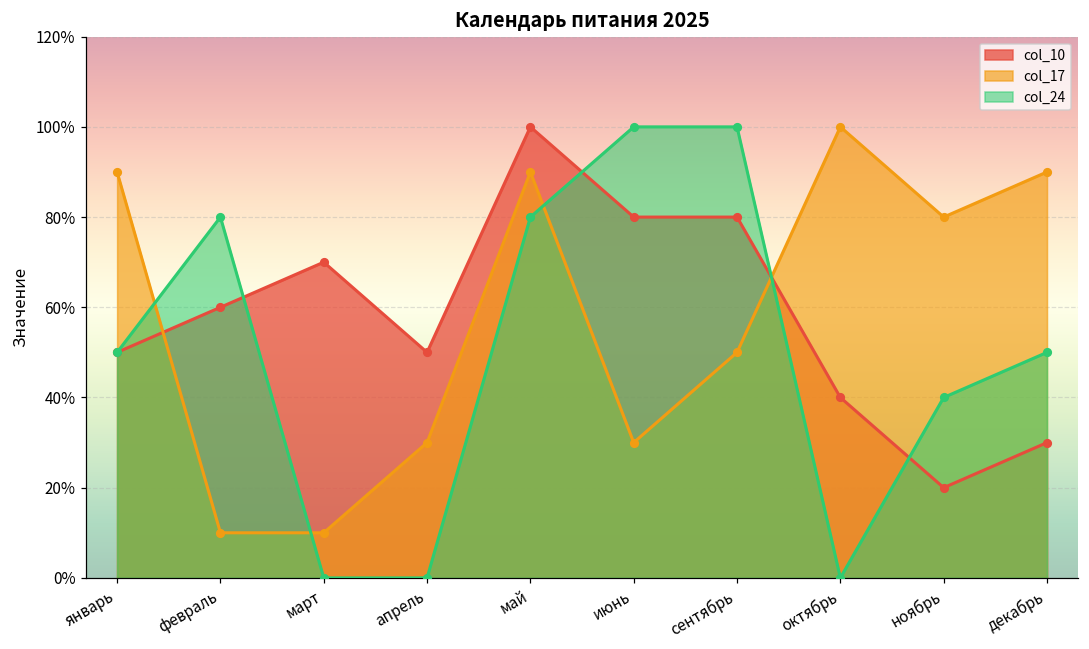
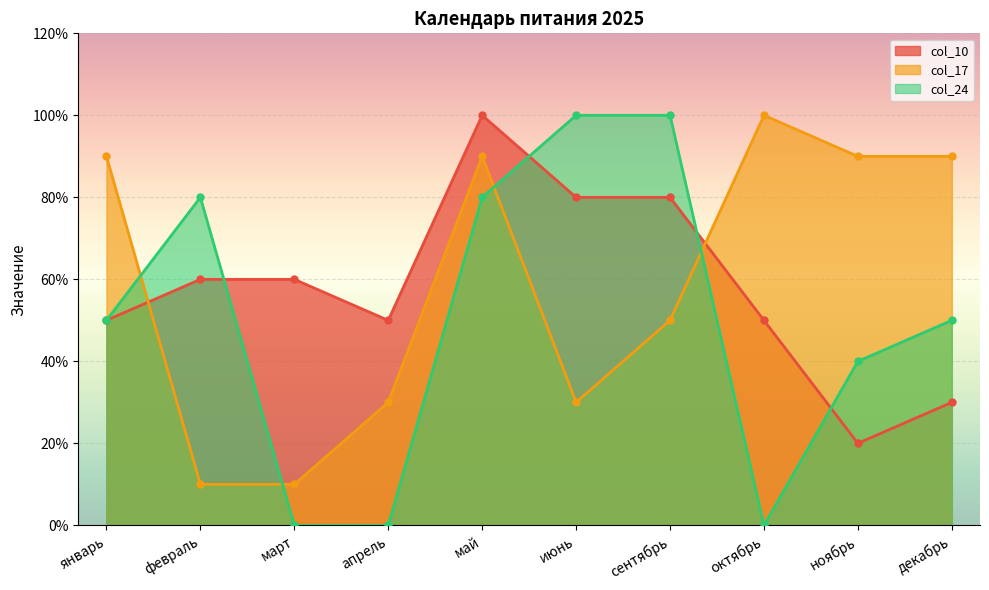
  {
    "col_10": {
      "февраль": "60%",
-     "март": "70%",
+     "март": "60%",
      "апрель": "50%",
      "май": "100%",
      "июнь": "80%",
      "сентябрь": "80%",
-     "октябрь": "40%",
+     "октябрь": "50%",
      "ноябрь": "20%",
      "декабрь": "30%"
    },
    "col_17": {
      "январь": "90%",
      "февраль": "10%",
      "март": "10%",
      "апрель": "30%",
      "май": "90%",
      "июнь": "30%",
      "сентябрь": "50%",
      "октябрь": "100%",
-     "ноябрь": "80%",
+     "ноябрь": "90%",
      "декабрь": "90%"
    },
    "col_24": {
      "февраль": "80%",
      "март": "0%",
      "апрель": "0%",
      "май": "80%",
      "июнь": "100%",
      "сентябрь": "100%",
      "октябрь": "0%",
      "ноябрь": "40%",
      "декабрь": "50%"
    }
  }
